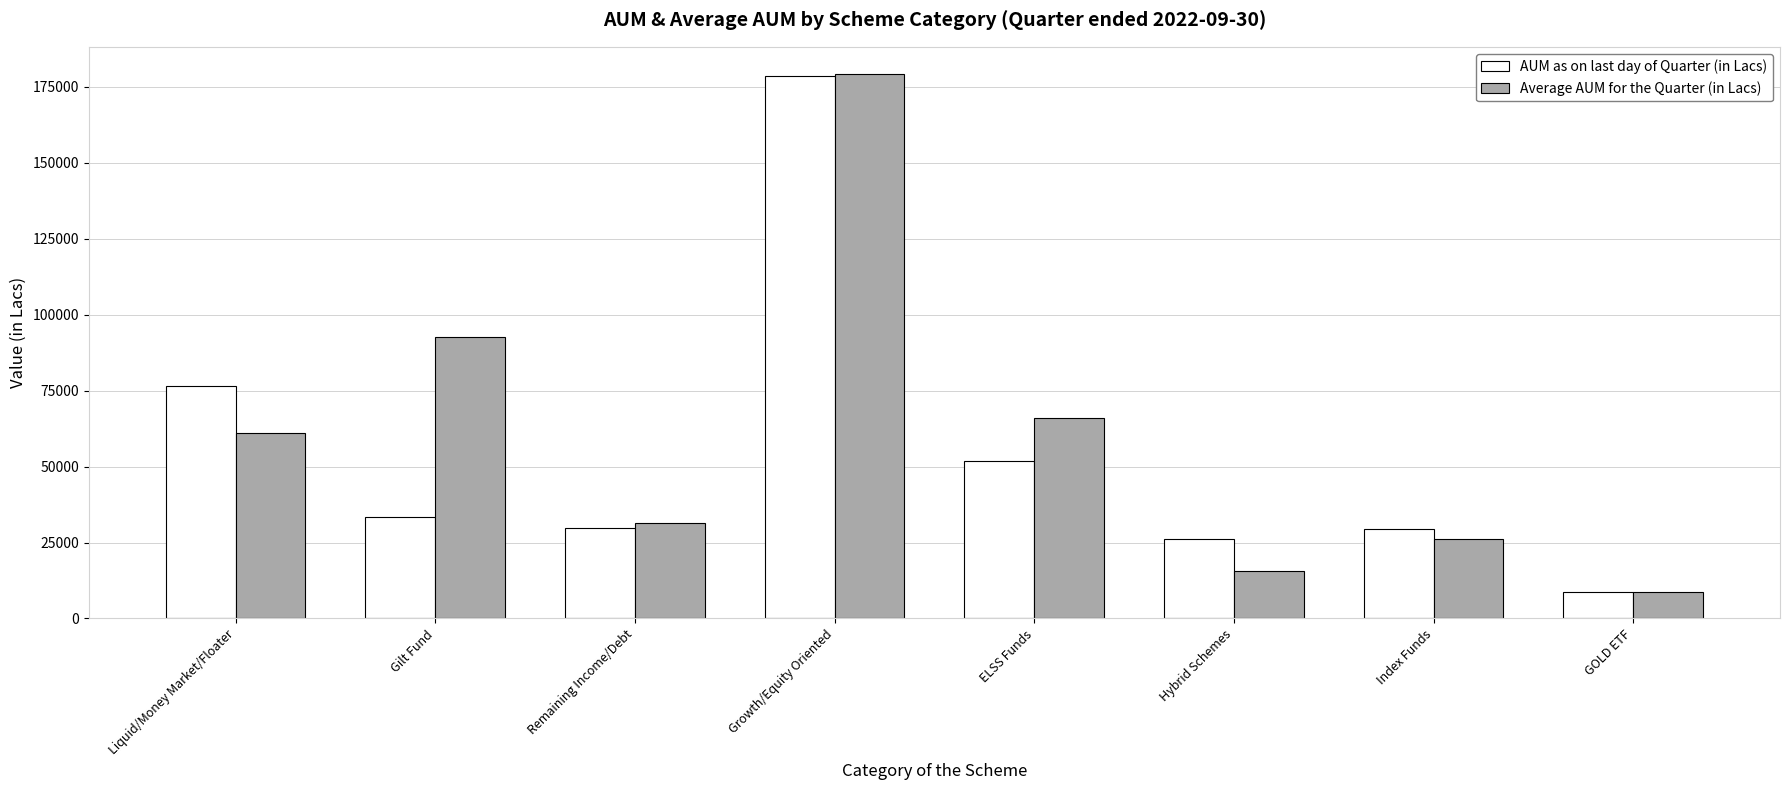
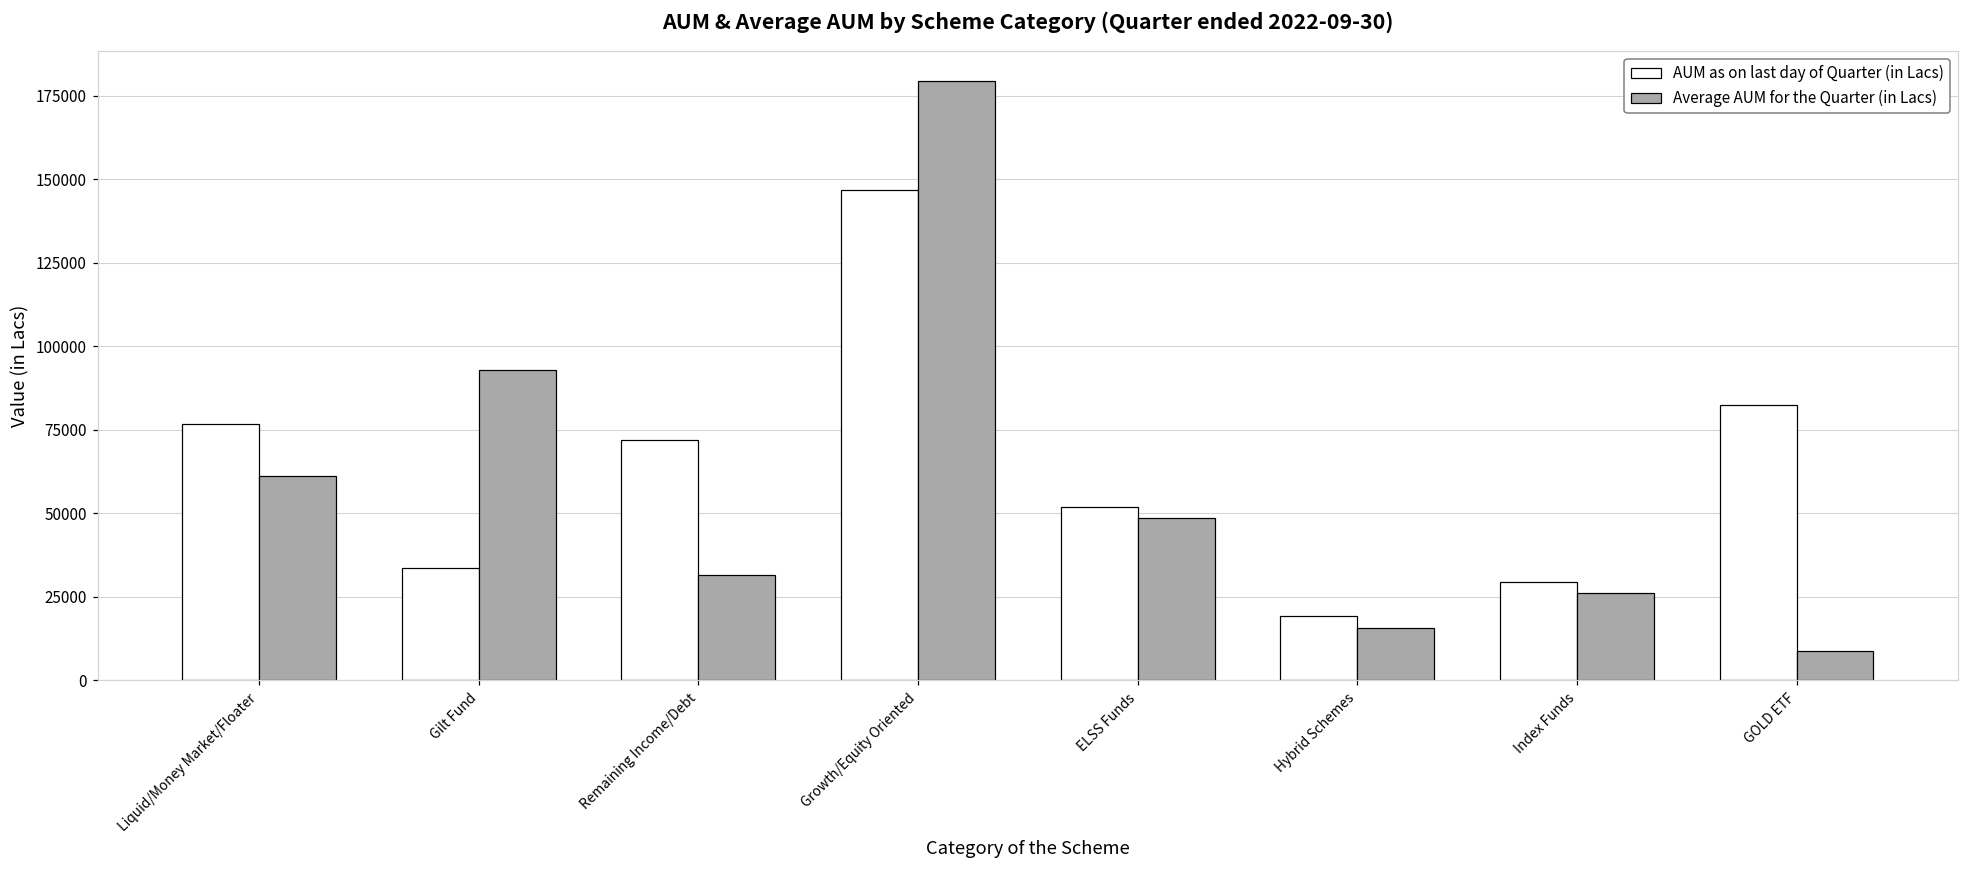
  {
    "AUM as on last day of Quarter (in Lacs)": {
      "Liquid/Money Market/Floater": 77000,
      "Gilt Fund": 34000,
-     "Remaining Income/Debt": 30000,
-     "Growth/Equity Oriented": 179000,
+     "Remaining Income/Debt": 72000,
+     "Growth/Equity Oriented": 147000,
      "ELSS Funds": 52000,
-     "Hybrid Schemes": 26000,
+     "Hybrid Schemes": 19000,
      "Index Funds": 29000,
-     "GOLD ETF": 9000
+     "GOLD ETF": 83000
    },
    "Average AUM for the Quarter (in Lacs)": {
      "Liquid/Money Market/Floater": 61000,
      "Gilt Fund": 93000,
      "Remaining Income/Debt": 31000,
      "Growth/Equity Oriented": 179000,
-     "ELSS Funds": 66000,
+     "ELSS Funds": 49000,
      "Hybrid Schemes": 16000,
      "Index Funds": 26000,
      "GOLD ETF": 9000
    }
  }
